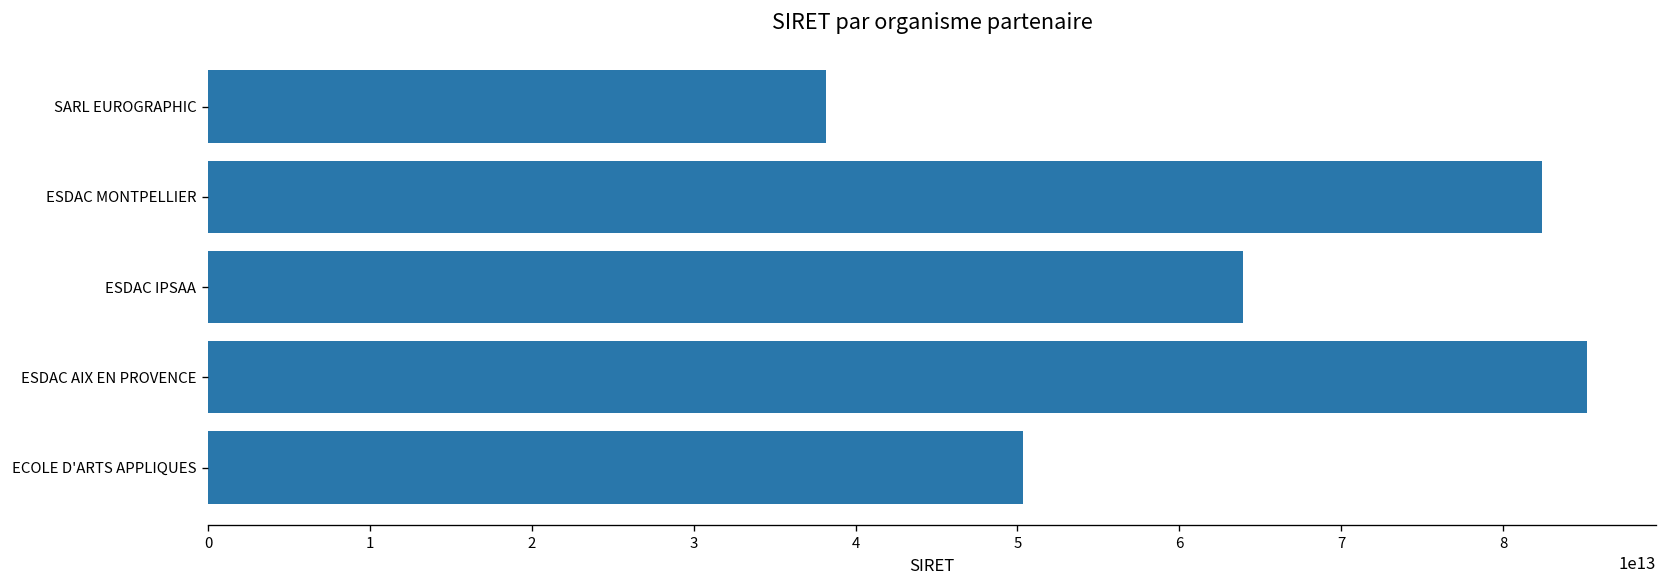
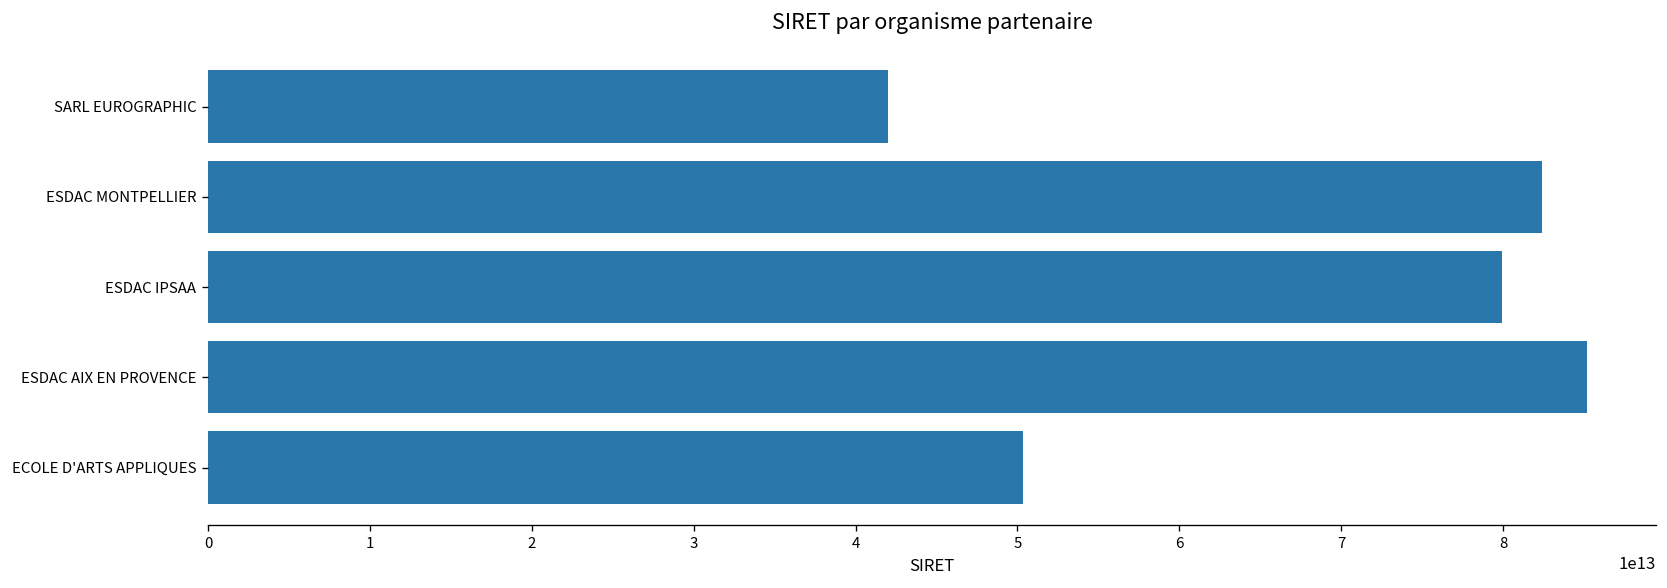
  {
-   "SARL EUROGRAPHIC": 38200000000000,
+   "SARL EUROGRAPHIC": 42000000000000,
    "ESDAC MONTPELLIER": 82400000000000,
-   "ESDAC IPSAA": 63900000000000,
+   "ESDAC IPSAA": 80000000000000,
    "ESDAC AIX EN PROVENCE": 85200000000000,
    "ECOLE D'ARTS APPLIQUES": 50300000000000
  }
